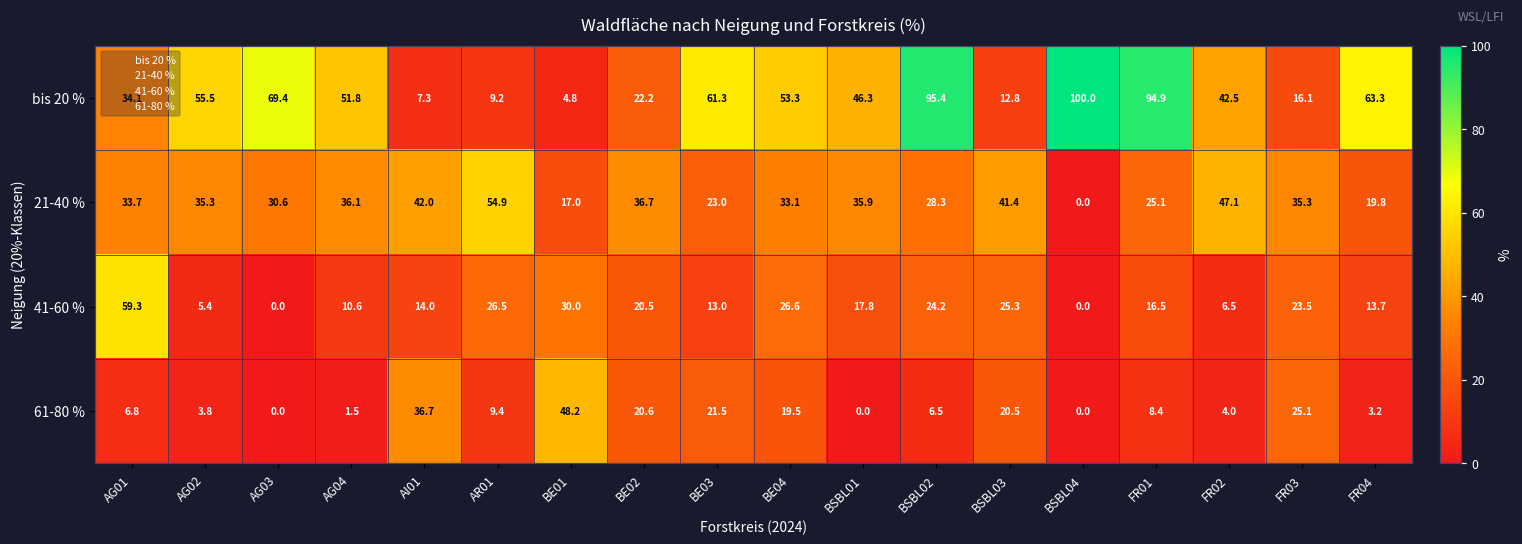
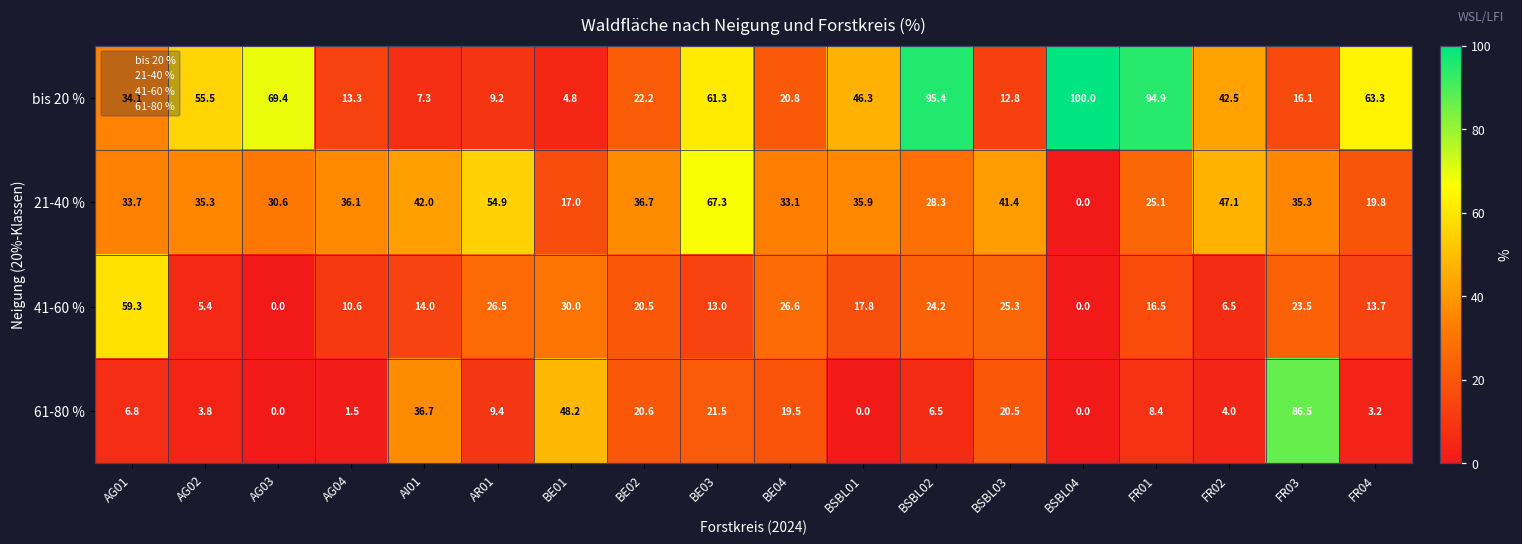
  {
    "bis 20 %": {
      "AG02": 55.5,
      "AG03": 69.4,
-     "AG04": 51.8,
+     "AG04": 13.3,
      "AI01": 7.3,
      "AR01": 9.2,
      "BE01": 4.8,
      "BE02": 22.2,
      "BE03": 61.3,
-     "BE04": 53.3,
+     "BE04": 20.8,
      "BSBL01": 46.3,
      "BSBL02": 95.4,
      "BSBL03": 12.8,
      "BSBL04": 100.0,
      "FR01": 94.9,
      "FR02": 42.5,
      "FR03": 16.1,
      "FR04": 63.3
    },
    "21-40 %": {
      "AG01": 33.7,
      "AG02": 35.3,
      "AG03": 30.6,
      "AG04": 36.1,
      "AI01": 42.0,
      "AR01": 54.9,
      "BE01": 17.0,
      "BE02": 36.7,
-     "BE03": 23.0,
+     "BE03": 67.3,
      "BE04": 33.1,
      "BSBL01": 35.9,
      "BSBL02": 28.3,
      "BSBL03": 41.4,
      "BSBL04": 0.0,
      "FR01": 25.1,
      "FR02": 47.1,
      "FR03": 35.3,
      "FR04": 19.8
    },
    "41-60 %": {
      "AG01": 59.3,
      "AG02": 5.4,
      "AG03": 0.0,
      "AG04": 10.6,
      "AI01": 14.0,
      "AR01": 26.5,
      "BE01": 30.0,
      "BE02": 20.5,
      "BE03": 13.0,
      "BE04": 26.6,
      "BSBL01": 17.8,
      "BSBL02": 24.2,
      "BSBL03": 25.3,
      "BSBL04": 0.0,
      "FR01": 16.5,
      "FR02": 6.5,
      "FR03": 23.5,
      "FR04": 13.7
    },
    "61-80 %": {
      "AG01": 6.8,
      "AG02": 3.8,
      "AG03": 0.0,
      "AG04": 1.5,
      "AI01": 36.7,
      "AR01": 9.4,
      "BE01": 48.2,
      "BE02": 20.6,
      "BE03": 21.5,
      "BE04": 19.5,
      "BSBL01": 0.0,
      "BSBL02": 6.5,
      "BSBL03": 20.5,
      "BSBL04": 0.0,
      "FR01": 8.4,
      "FR02": 4.0,
-     "FR03": 25.1,
+     "FR03": 86.5,
      "FR04": 3.2
    }
  }
